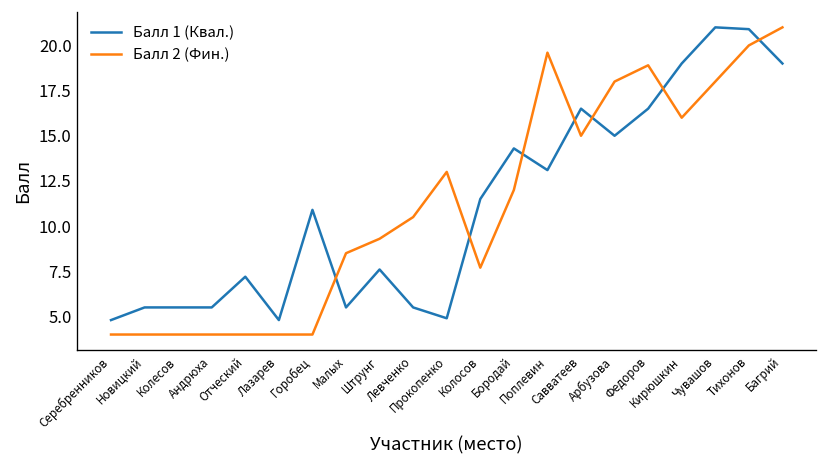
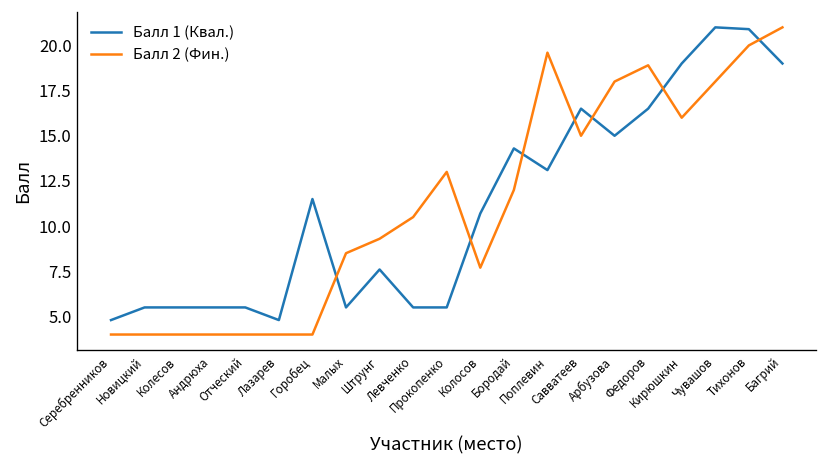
  {
    "Балл 1 (Квал.)": {
      "Серебренников": 4.8,
      "Новицкий": 5.5,
      "Колесов": 5.5,
      "Андрюха": 5.5,
-     "Отческий": 7.2,
+     "Отческий": 5.5,
      "Лазарев": 4.8,
-     "Горобец": 10.9,
+     "Горобец": 11.5,
      "Малых": 5.5,
      "Штрунг": 7.6,
      "Левченко": 5.5,
-     "Прокопенко": 4.9,
-     "Колосов": 11.5,
+     "Прокопенко": 5.5,
+     "Колосов": 10.7,
      "Бородай": 14.3,
      "Поплевин": 13.1,
      "Савватеев": 16.5,
      "Арбузова": 15.0,
      "Федоров": 16.5,
      "Кирюшкин": 19.0,
      "Чувашов": 21.0,
      "Тихонов": 20.9,
      "Багрий": 19.0
    },
    "Балл 2 (Фин.)": {
      "Серебренников": 4.0,
      "Новицкий": 4.0,
      "Колесов": 4.0,
      "Андрюха": 4.0,
      "Отческий": 4.0,
      "Лазарев": 4.0,
      "Горобец": 4.0,
      "Малых": 8.5,
      "Штрунг": 9.3,
      "Левченко": 10.5,
      "Прокопенко": 13.0,
      "Колосов": 7.7,
      "Бородай": 12.0,
      "Поплевин": 19.6,
      "Савватеев": 15.0,
      "Арбузова": 18.0,
      "Федоров": 18.9,
      "Кирюшкин": 16.0,
      "Чувашов": 18.0,
      "Тихонов": 20.0,
      "Багрий": 21.0
    }
  }
